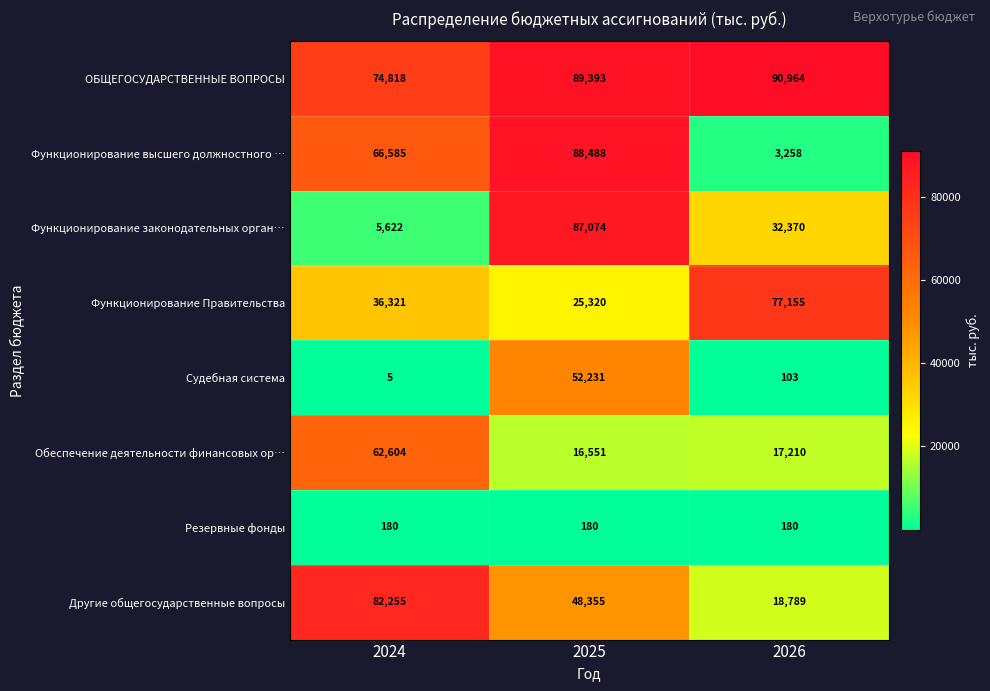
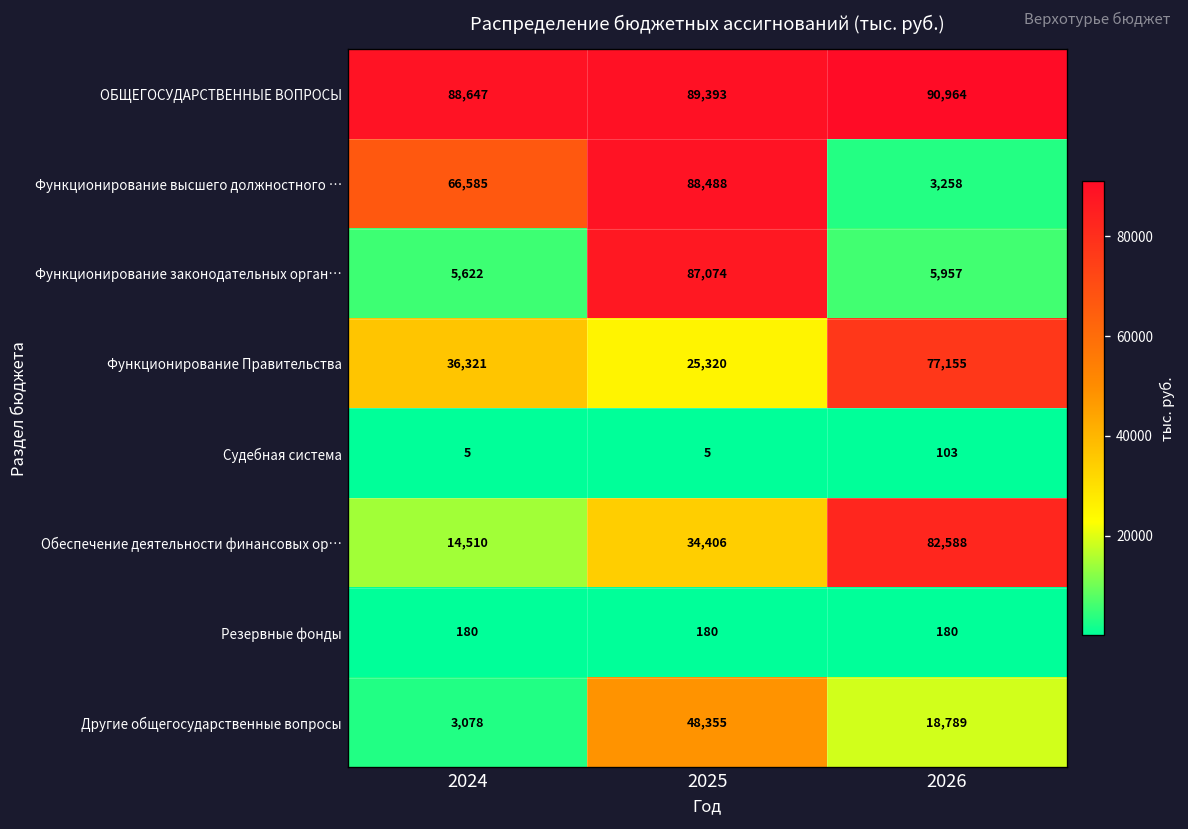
  {
    "ОБЩЕГОСУДАРСТВЕННЫЕ ВОПРОСЫ": {
-     "2024": "74,818",
+     "2024": "88,647",
      "2025": "89,393",
      "2026": "90,964"
    },
    "Функционирование высшего должностного …": {
      "2024": "66,585",
      "2025": "88,488",
      "2026": "3,258"
    },
    "Функционирование законодательных орган…": {
      "2024": "5,622",
      "2025": "87,074",
-     "2026": "32,370"
+     "2026": "5,957"
    },
    "Функционирование Правительства": {
      "2024": "36,321",
      "2025": "25,320",
      "2026": "77,155"
    },
    "Судебная система": {
      "2024": "5",
-     "2025": "52,231",
+     "2025": "5",
      "2026": "103"
    },
    "Обеспечение деятельности финансовых ор…": {
-     "2024": "62,604",
-     "2025": "16,551",
-     "2026": "17,210"
+     "2024": "14,510",
+     "2025": "34,406",
+     "2026": "82,588"
    },
    "Резервные фонды": {
      "2024": "180",
      "2025": "180",
      "2026": "180"
    },
    "Другие общегосударственные вопросы": {
-     "2024": "82,255",
+     "2024": "3,078",
      "2025": "48,355",
      "2026": "18,789"
    }
  }
